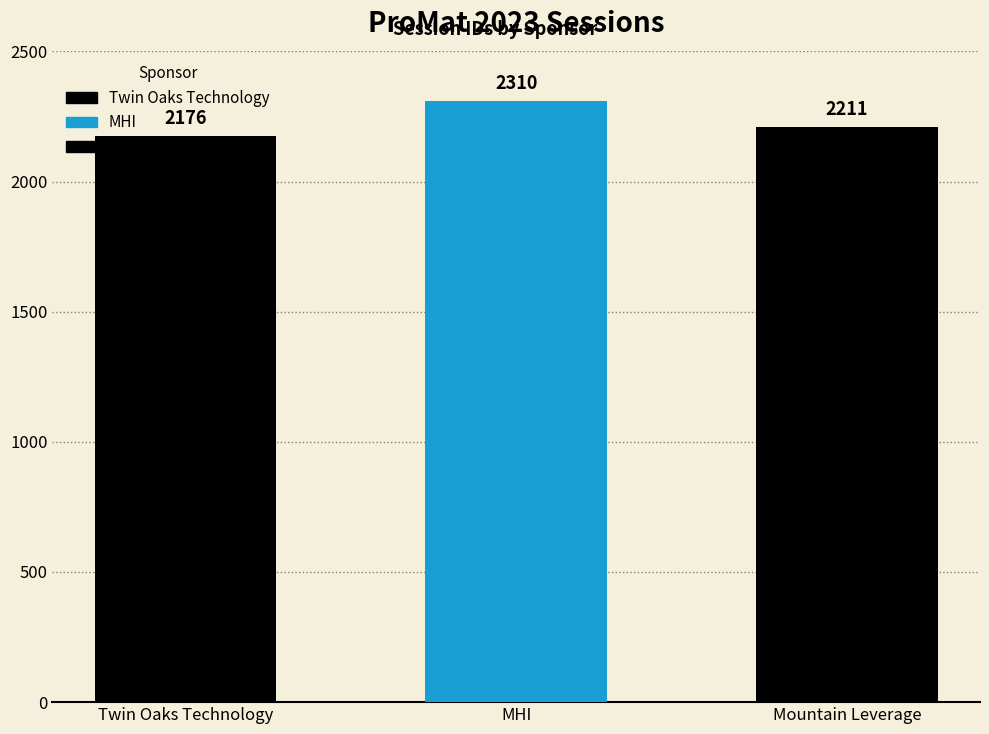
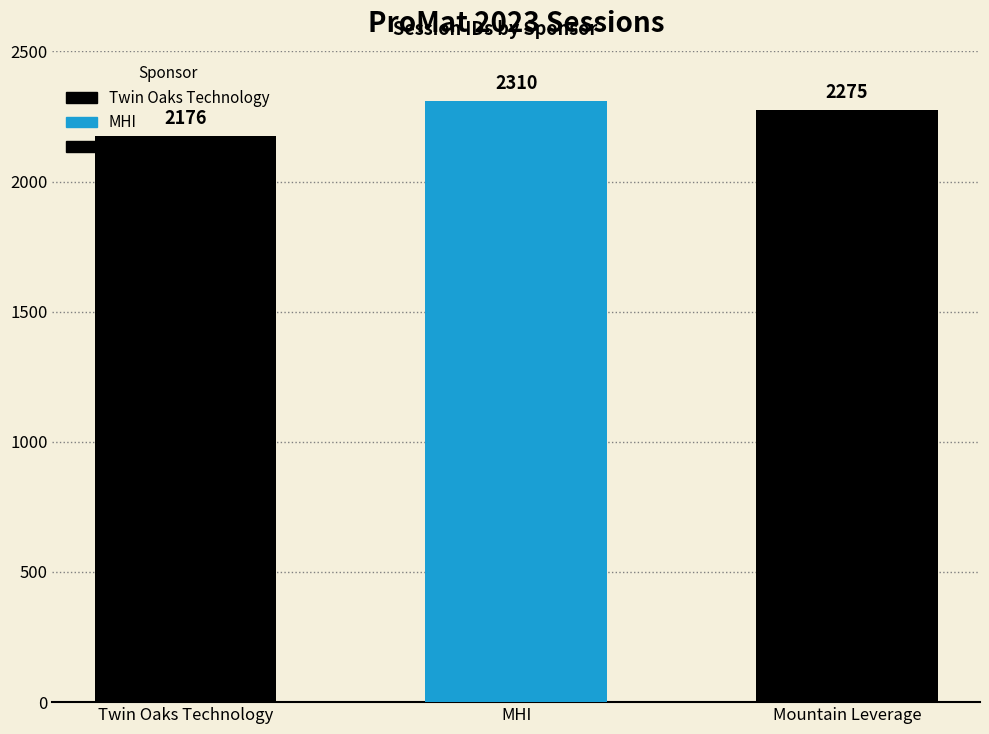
  {
    "Twin Oaks Technology": 2176,
    "MHI": 2310,
-   "Mountain Leverage": 2211
+   "Mountain Leverage": 2275
  }
